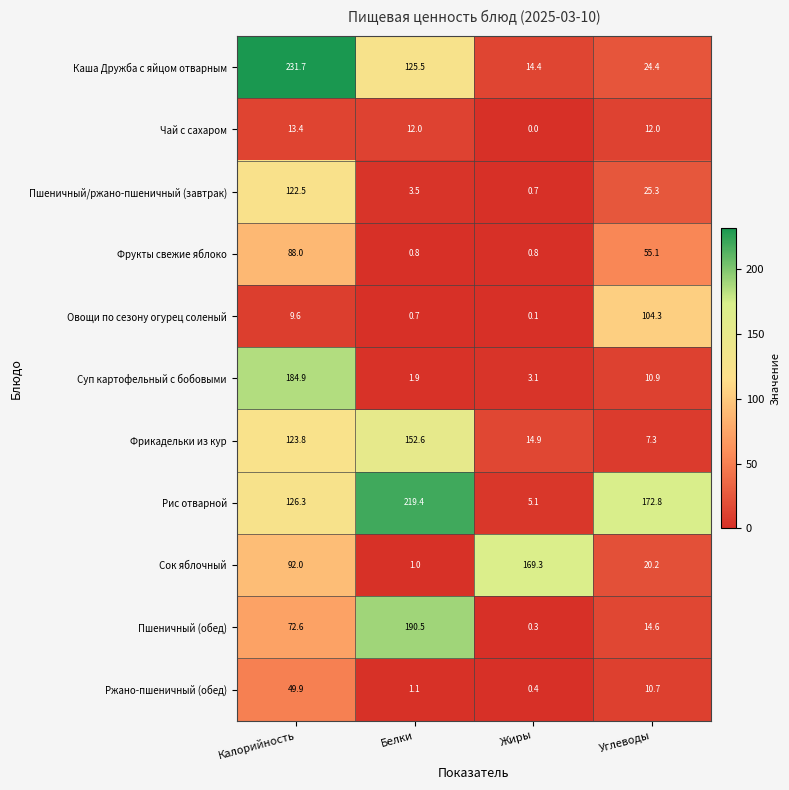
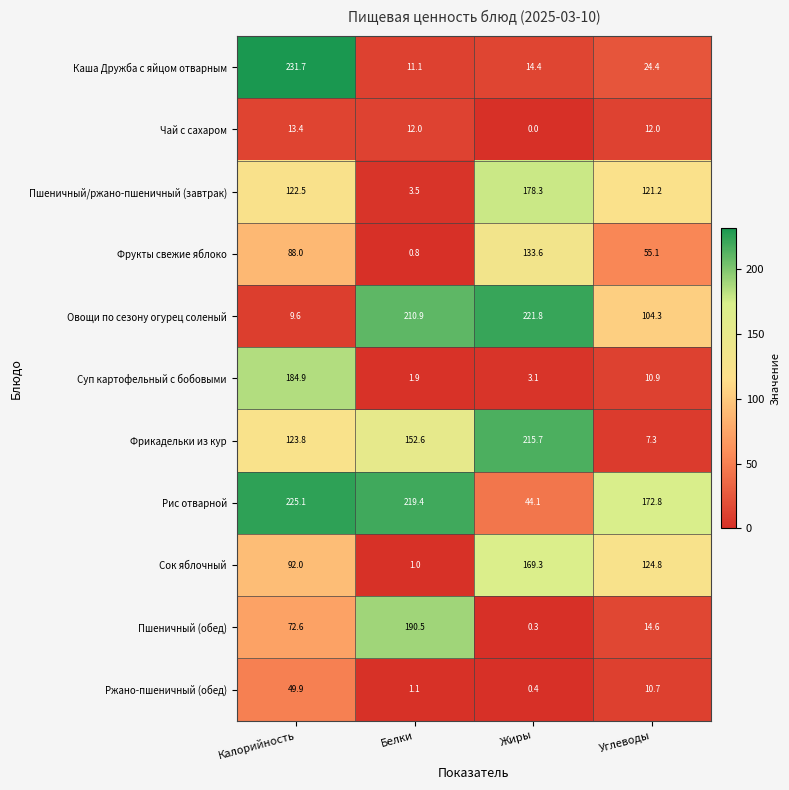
  {
    "Каша Дружба с яйцом отварным": {
      "Калорийность": 231.7,
-     "Белки": 125.5,
+     "Белки": 11.1,
      "Жиры": 14.4,
      "Углеводы": 24.4
    },
    "Чай с сахаром": {
      "Калорийность": 13.4,
      "Белки": 12.0,
      "Жиры": 0.0,
      "Углеводы": 12.0
    },
    "Пшеничный/ржано-пшеничный (завтрак)": {
      "Калорийность": 122.5,
      "Белки": 3.5,
-     "Жиры": 0.7,
-     "Углеводы": 25.3
+     "Жиры": 178.3,
+     "Углеводы": 121.2
    },
    "Фрукты свежие яблоко": {
      "Калорийность": 88.0,
      "Белки": 0.8,
-     "Жиры": 0.8,
+     "Жиры": 133.6,
      "Углеводы": 55.1
    },
    "Овощи по сезону огурец соленый": {
      "Калорийность": 9.6,
-     "Белки": 0.7,
-     "Жиры": 0.1,
+     "Белки": 210.9,
+     "Жиры": 221.8,
      "Углеводы": 104.3
    },
    "Суп картофельный с бобовыми": {
      "Калорийность": 184.9,
      "Белки": 1.9,
      "Жиры": 3.1,
      "Углеводы": 10.9
    },
    "Фрикадельки из кур": {
      "Калорийность": 123.8,
      "Белки": 152.6,
-     "Жиры": 14.9,
+     "Жиры": 215.7,
      "Углеводы": 7.3
    },
    "Рис отварной": {
-     "Калорийность": 126.3,
+     "Калорийность": 225.1,
      "Белки": 219.4,
-     "Жиры": 5.1,
+     "Жиры": 44.1,
      "Углеводы": 172.8
    },
    "Сок яблочный": {
      "Калорийность": 92.0,
      "Белки": 1.0,
      "Жиры": 169.3,
-     "Углеводы": 20.2
+     "Углеводы": 124.8
    },
    "Пшеничный (обед)": {
      "Калорийность": 72.6,
      "Белки": 190.5,
      "Жиры": 0.3,
      "Углеводы": 14.6
    },
    "Ржано-пшеничный (обед)": {
      "Калорийность": 49.9,
      "Белки": 1.1,
      "Жиры": 0.4,
      "Углеводы": 10.7
    }
  }
